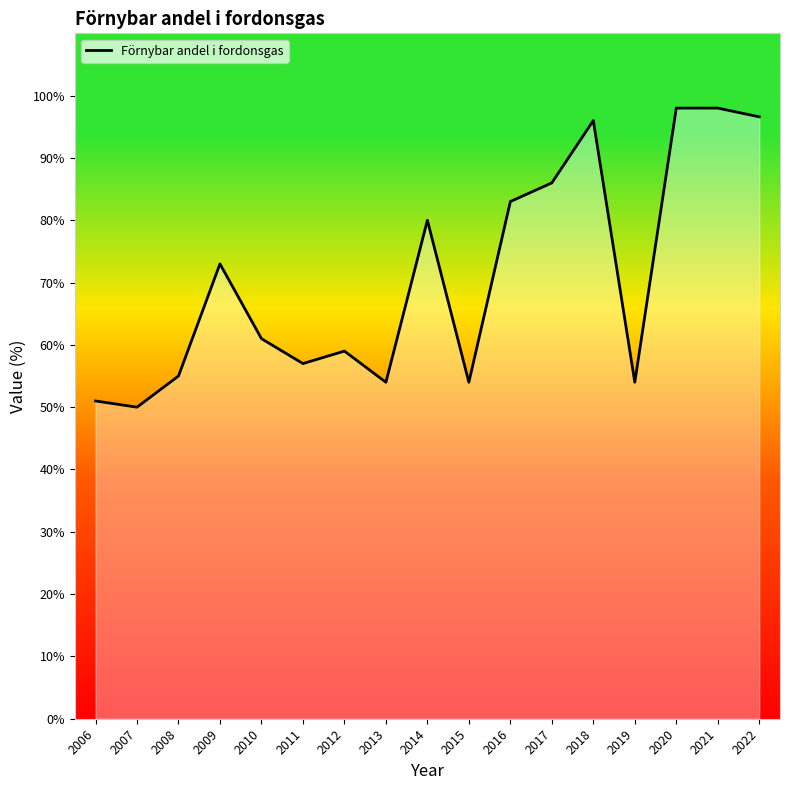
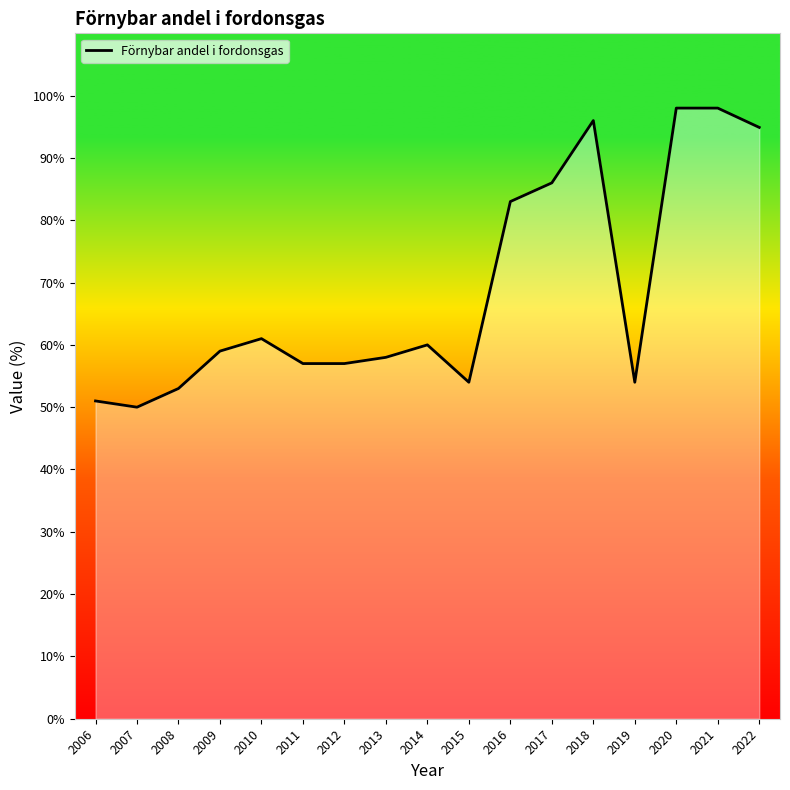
  {
    "2006": "51%",
    "2007": "50%",
-   "2008": "55%",
-   "2009": "73%",
+   "2008": "53%",
+   "2009": "59%",
    "2010": "61%",
    "2011": "57%",
-   "2012": "59%",
-   "2013": "54%",
-   "2014": "80%",
+   "2012": "57%",
+   "2013": "58%",
+   "2014": "60%",
    "2015": "54%",
    "2016": "83%",
    "2017": "86%",
    "2018": "96%",
    "2019": "54%",
    "2020": "98%",
    "2021": "98%",
-   "2022": "97%"
+   "2022": "95%"
  }
